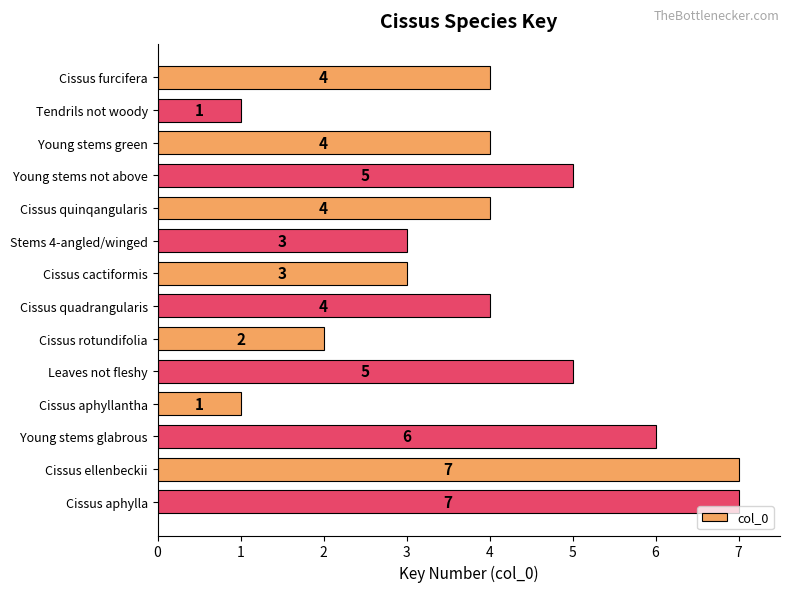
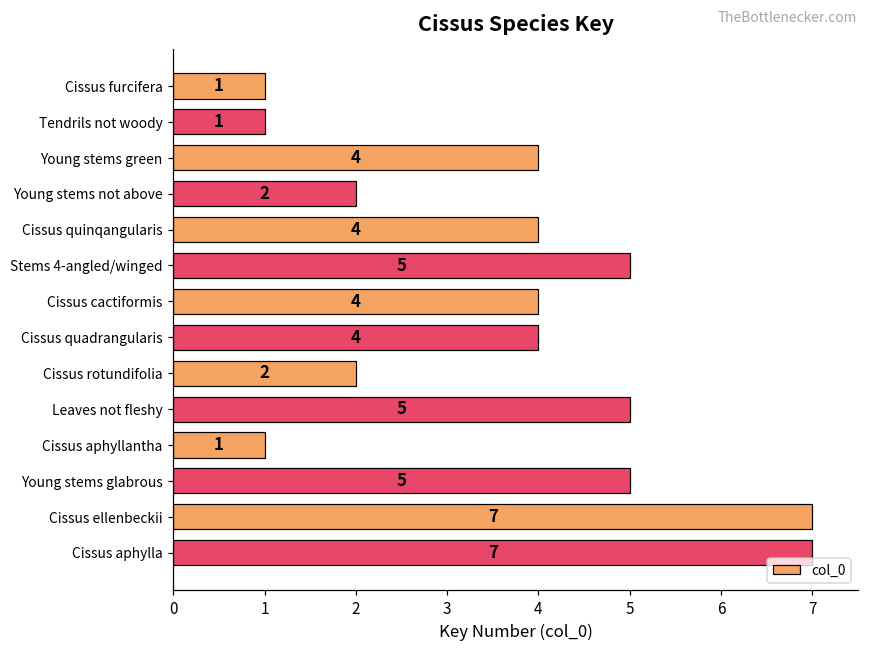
  {
-   "Cissus furcifera": 4,
+   "Cissus furcifera": 1,
    "Tendrils not woody": 1,
    "Young stems green": 4,
-   "Young stems not above": 5,
+   "Young stems not above": 2,
    "Cissus quinqangularis": 4,
-   "Stems 4-angled/winged": 3,
-   "Cissus cactiformis": 3,
+   "Stems 4-angled/winged": 5,
+   "Cissus cactiformis": 4,
    "Cissus quadrangularis": 4,
    "Cissus rotundifolia": 2,
    "Leaves not fleshy": 5,
    "Cissus aphyllantha": 1,
-   "Young stems glabrous": 6,
+   "Young stems glabrous": 5,
    "Cissus ellenbeckii": 7,
    "Cissus aphylla": 7
  }
